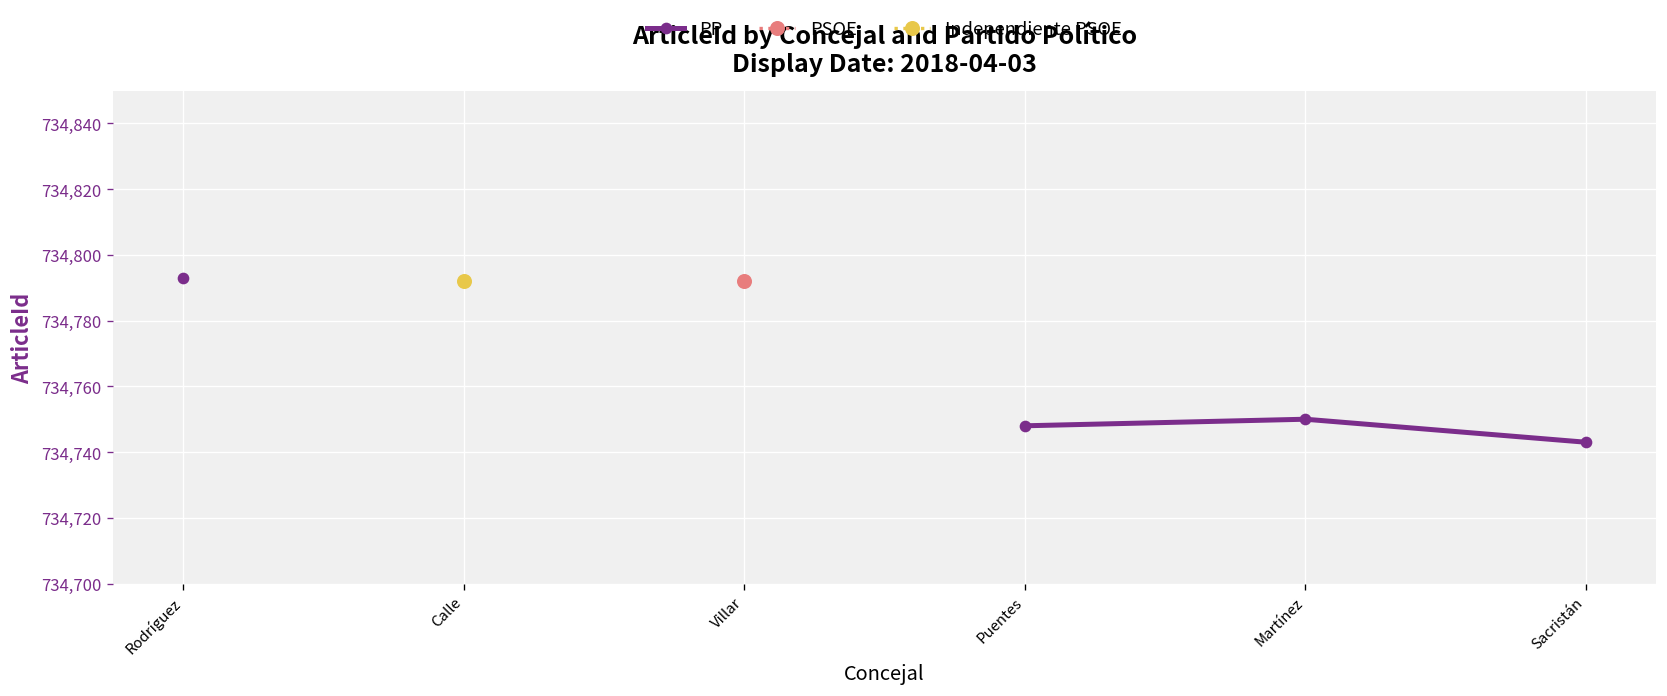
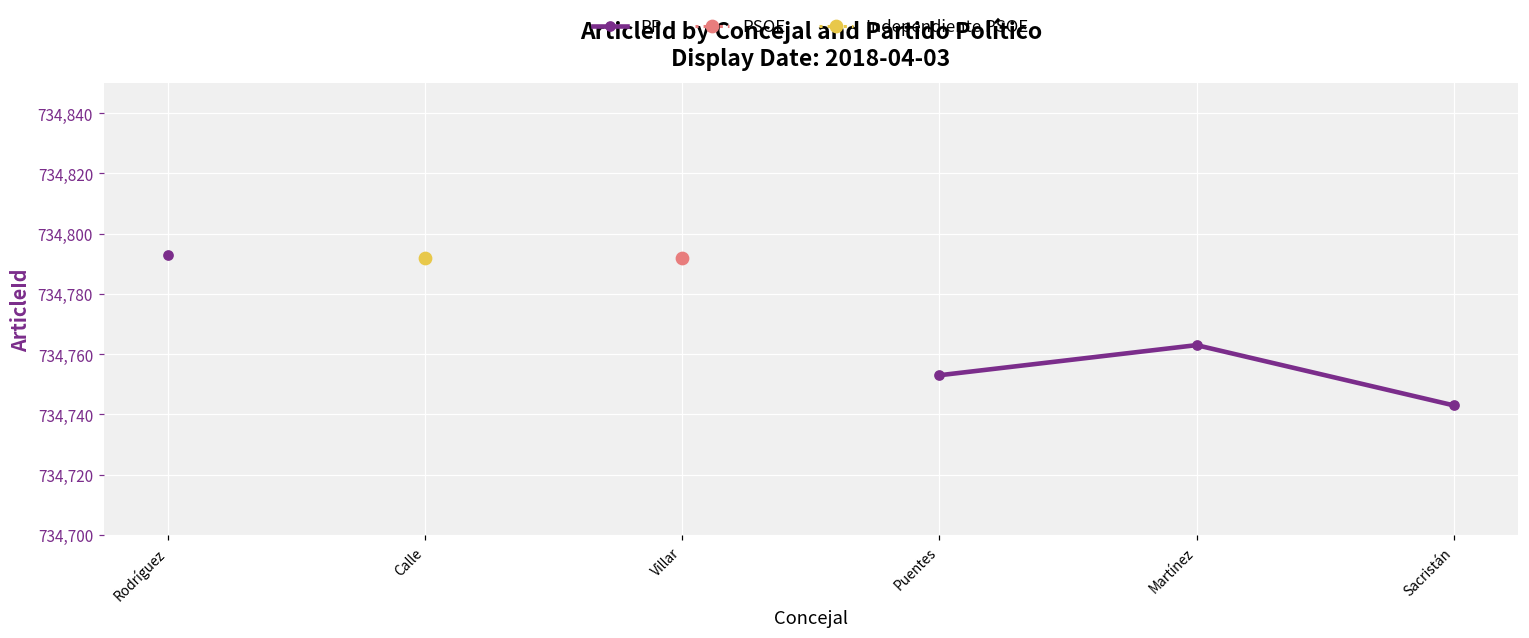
  {
    "PP": {
      "Rodríguez": "734,793",
-     "Puentes": "734,748",
-     "Martínez": "734,750",
+     "Puentes": "734,753",
+     "Martínez": "734,763",
      "Sacristán": "734,743"
    },
    "PSOE": {
      "Villar": "734,792"
    },
    "Independiente PSOE": {
      "Calle": "734,792"
    }
  }
